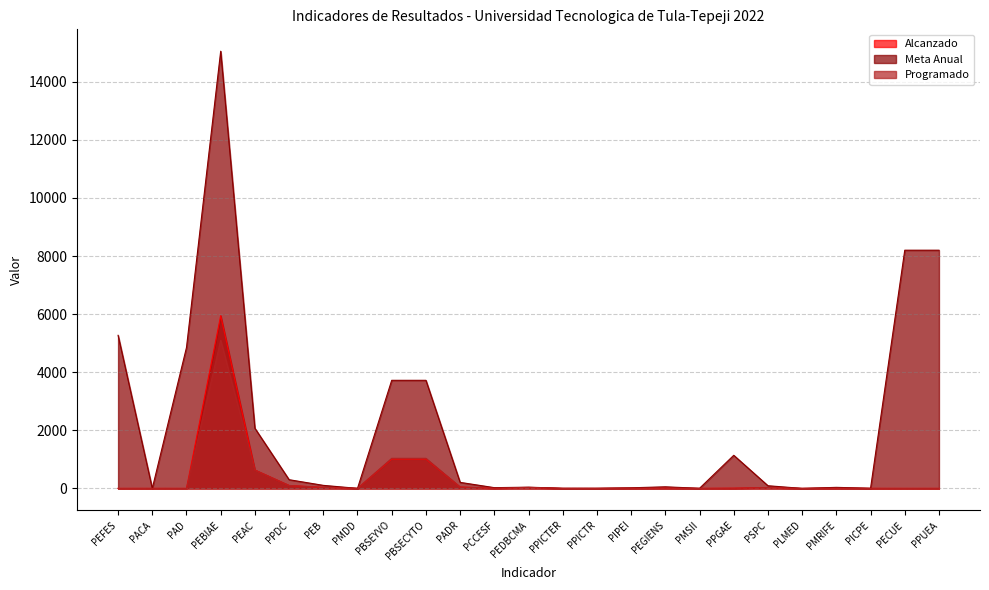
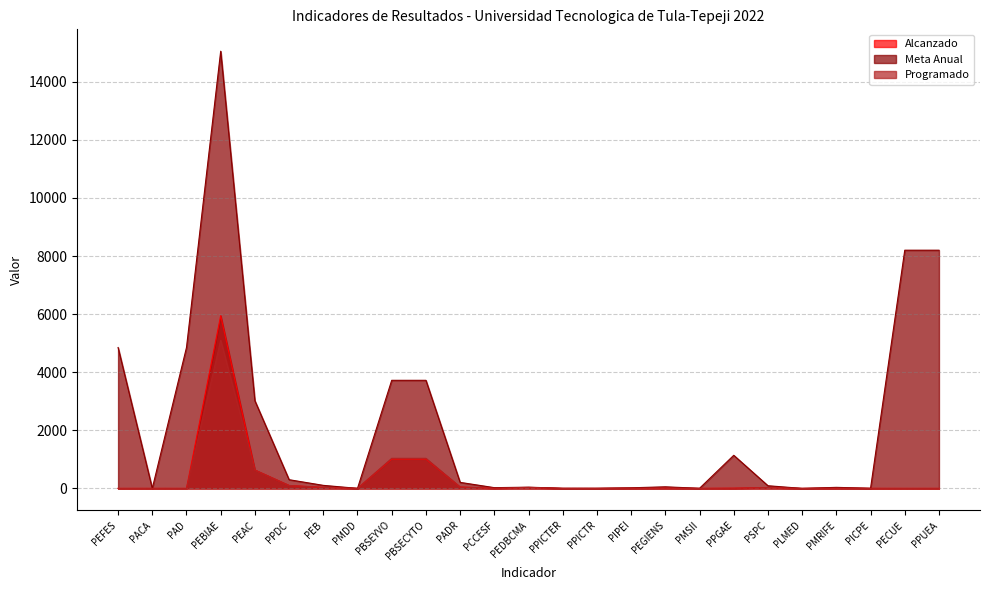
  {
    "Alcanzado": {
      "PEBIAE": 5900
    },
    "Meta Anual": {
-     "PEFES": 5300,
+     "PEFES": 4900,
      "PAD": 4900,
      "PEBIAE": 15100,
-     "PEAC": 2100,
+     "PEAC": 3000,
      "PPDC": 300,
      "PBSEYVO": 3700,
      "PBSECYTO": 3700,
      "PADR": 200,
      "PPGAE": 1100,
      "PECUE": 8200,
      "PPUEA": 8200
    },
    "Programado": {
      "PEBIAE": 5100
    }
  }
